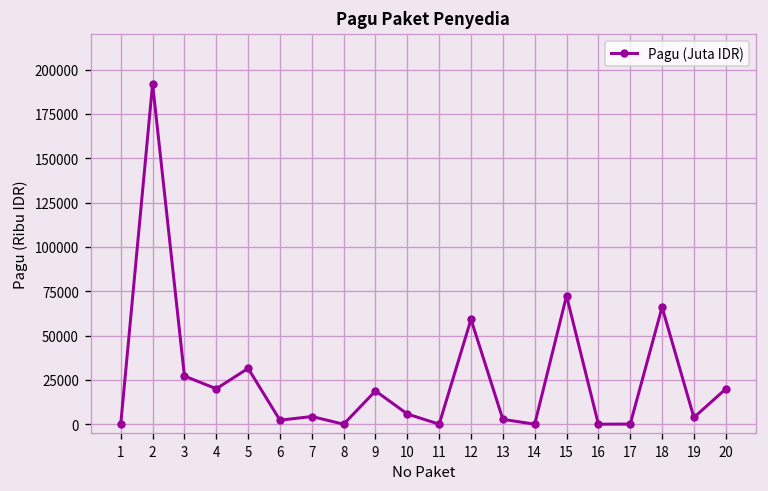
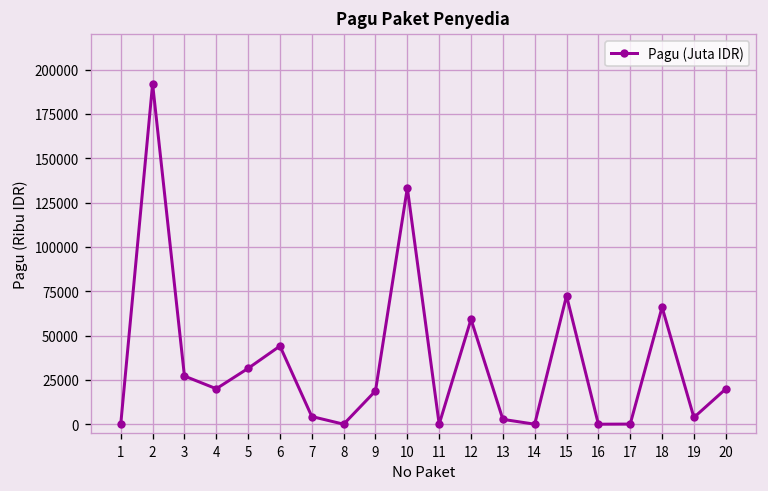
  {
    "1": 0,
    "2": 192000,
    "3": 27000,
    "4": 20000,
    "5": 32000,
-   "6": 2000,
+   "6": 44000,
    "7": 4000,
    "8": 0,
    "9": 19000,
-   "10": 6000,
+   "10": 133000,
    "11": 0,
    "12": 59000,
    "13": 3000,
    "14": 0,
    "15": 72000,
    "16": 0,
    "17": 0,
    "18": 66000,
    "19": 4000,
    "20": 20000
  }
